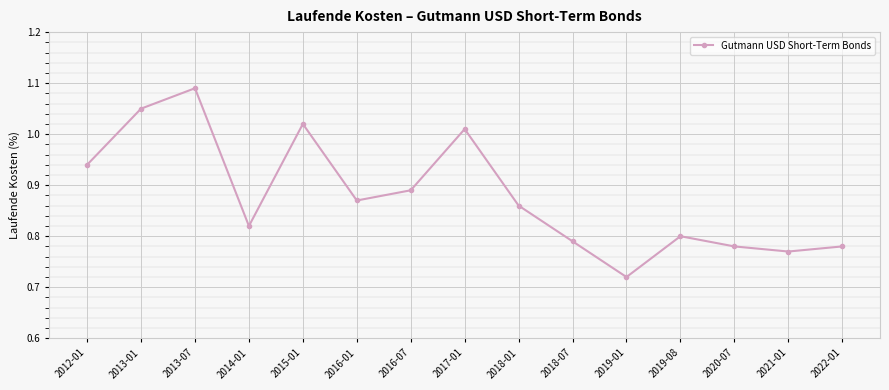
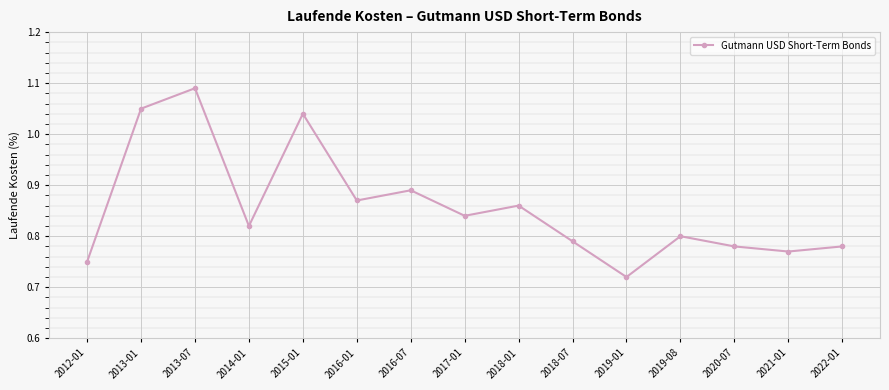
  {
-   "2012-01": 0.94,
+   "2012-01": 0.75,
    "2013-01": 1.05,
    "2013-07": 1.09,
    "2014-01": 0.82,
-   "2015-01": 1.02,
+   "2015-01": 1.04,
    "2016-01": 0.87,
    "2016-07": 0.89,
-   "2017-01": 1.01,
+   "2017-01": 0.84,
    "2018-01": 0.86,
    "2018-07": 0.79,
    "2019-01": 0.72,
    "2019-08": 0.80,
    "2020-07": 0.78,
    "2021-01": 0.77,
    "2022-01": 0.78
  }
